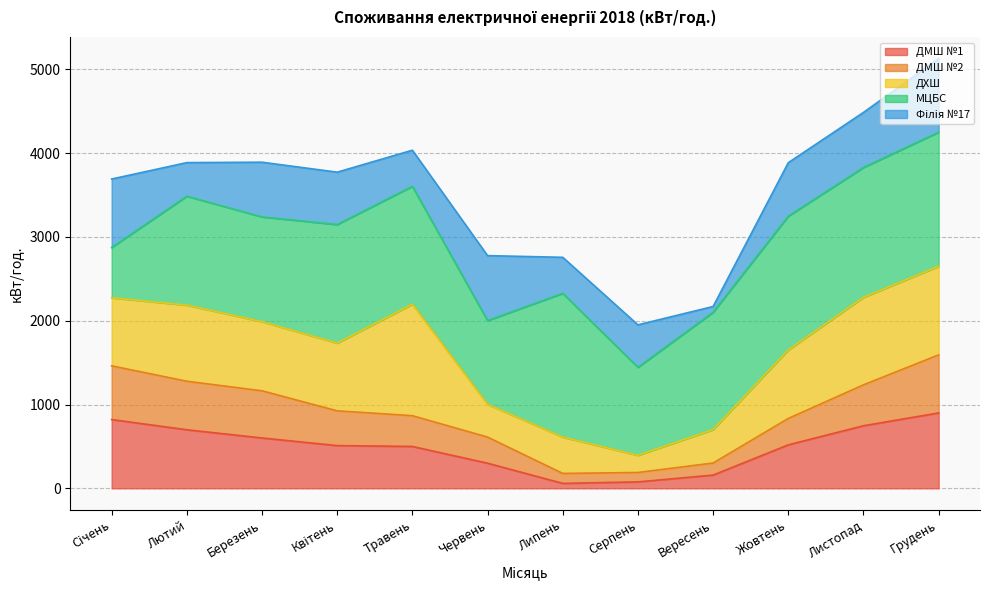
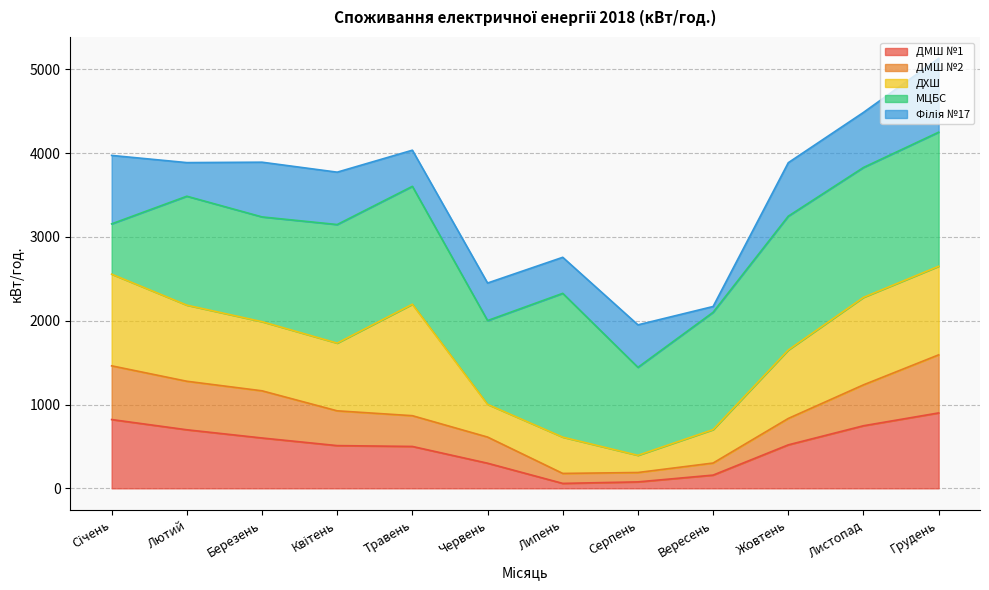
  {
    "ДХШ": {
-     "Січень": 800,
+     "Січень": 1100,
      "Лютий": 900,
      "Березень": 800,
      "Квітень": 800,
      "Травень": 1300,
      "Червень": 400,
      "Липень": 400,
      "Серпень": 200,
      "Вересень": 400,
      "Жовтень": 800,
      "Листопад": 1000,
      "Грудень": 1100
    },
    "МЦБС": {
      "Січень": 600,
      "Лютий": 1300,
      "Березень": 1300,
      "Квітень": 1400,
      "Травень": 1400,
      "Червень": 1000,
      "Липень": 1700,
      "Серпень": 1100,
      "Вересень": 1400,
      "Жовтень": 1600,
      "Листопад": 1600,
      "Грудень": 1600
    },
    "Філія №17": {
      "Січень": 800,
      "Лютий": 400,
      "Березень": 700,
      "Квітень": 600,
      "Травень": 400,
-     "Червень": 800,
+     "Червень": 400,
      "Липень": 400,
      "Серпень": 500,
      "Вересень": 100,
      "Жовтень": 600,
      "Листопад": 700
    }
  }
